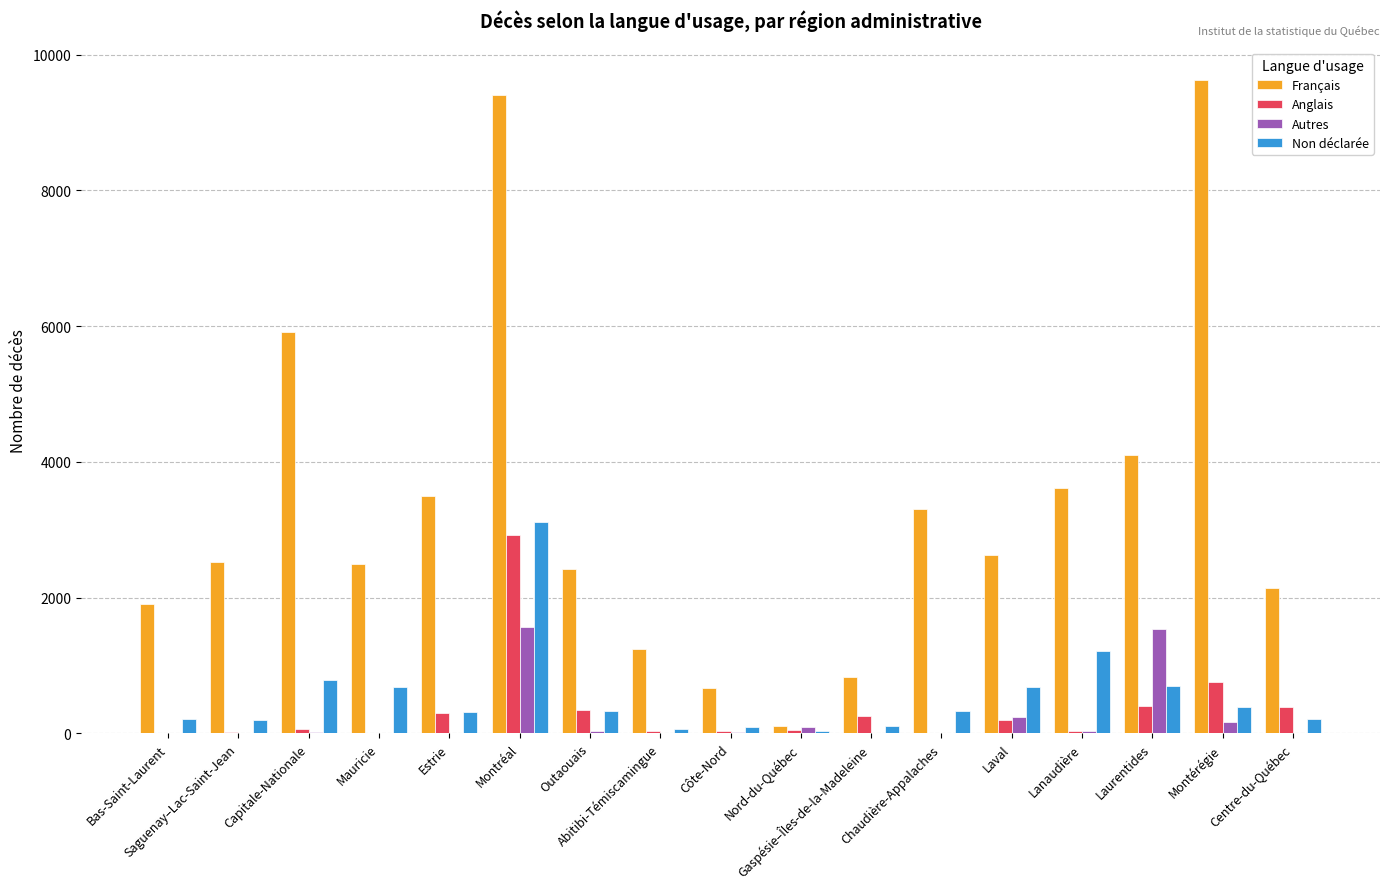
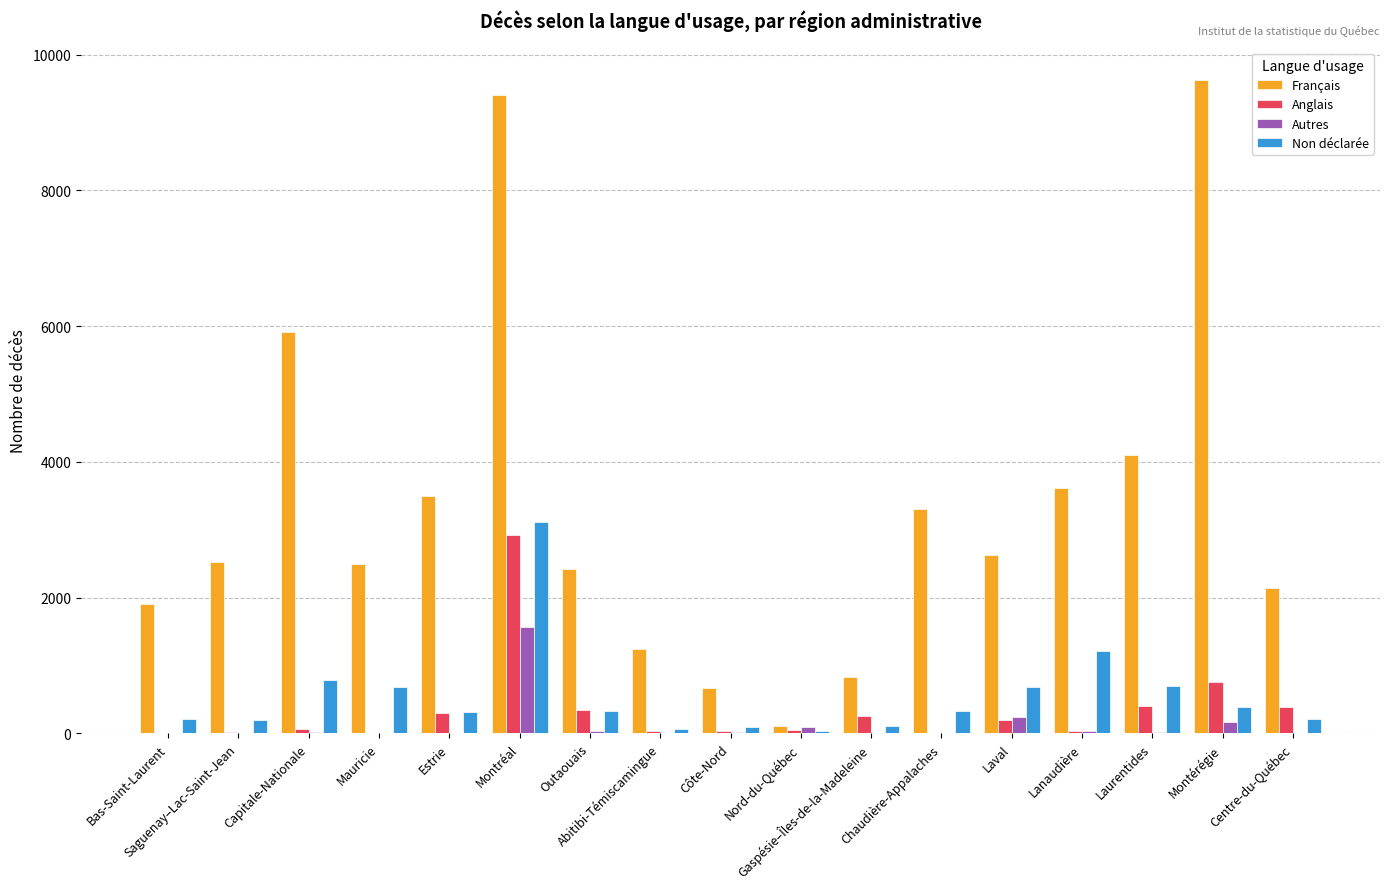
  {
    "Français": {
      "Bas-Saint-Laurent": 1900,
      "Saguenay–Lac-Saint-Jean": 2500,
      "Capitale-Nationale": 5900,
      "Mauricie": 2500,
      "Estrie": 3500,
      "Montréal": 9400,
      "Outaouais": 2400,
      "Abitibi-Témiscamingue": 1200,
      "Côte-Nord": 700,
      "Nord-du-Québec": 100,
      "Gaspésie–Îles-de-la-Madeleine": 800,
      "Chaudière-Appalaches": 3300,
      "Laval": 2600,
      "Lanaudière": 3600,
      "Laurentides": 4100,
      "Montérégie": 9600,
      "Centre-du-Québec": 2100
    },
    "Anglais": {
      "Capitale-Nationale": 100,
      "Estrie": 300,
      "Montréal": 2900,
      "Outaouais": 300,
      "Abitibi-Témiscamingue": 0,
      "Côte-Nord": 0,
      "Nord-du-Québec": 100,
      "Gaspésie–Îles-de-la-Madeleine": 300,
      "Laval": 200,
      "Laurentides": 400,
      "Montérégie": 700,
      "Centre-du-Québec": 400
    },
    "Autres": {
      "Bas-Saint-Laurent": 0,
      "Montréal": 1600,
      "Nord-du-Québec": 100,
      "Gaspésie–Îles-de-la-Madeleine": 0,
      "Laval": 200,
      "Lanaudière": 0,
-     "Laurentides": 1500,
+     "Laurentides": 0,
      "Montérégie": 200
    },
    "Non déclarée": {
      "Bas-Saint-Laurent": 200,
      "Saguenay–Lac-Saint-Jean": 200,
      "Capitale-Nationale": 800,
      "Mauricie": 700,
      "Estrie": 300,
      "Montréal": 3100,
      "Outaouais": 300,
      "Abitibi-Témiscamingue": 100,
      "Côte-Nord": 100,
      "Gaspésie–Îles-de-la-Madeleine": 100,
      "Chaudière-Appalaches": 300,
      "Laval": 700,
      "Lanaudière": 1200,
      "Laurentides": 700,
      "Montérégie": 400,
      "Centre-du-Québec": 200
    }
  }
